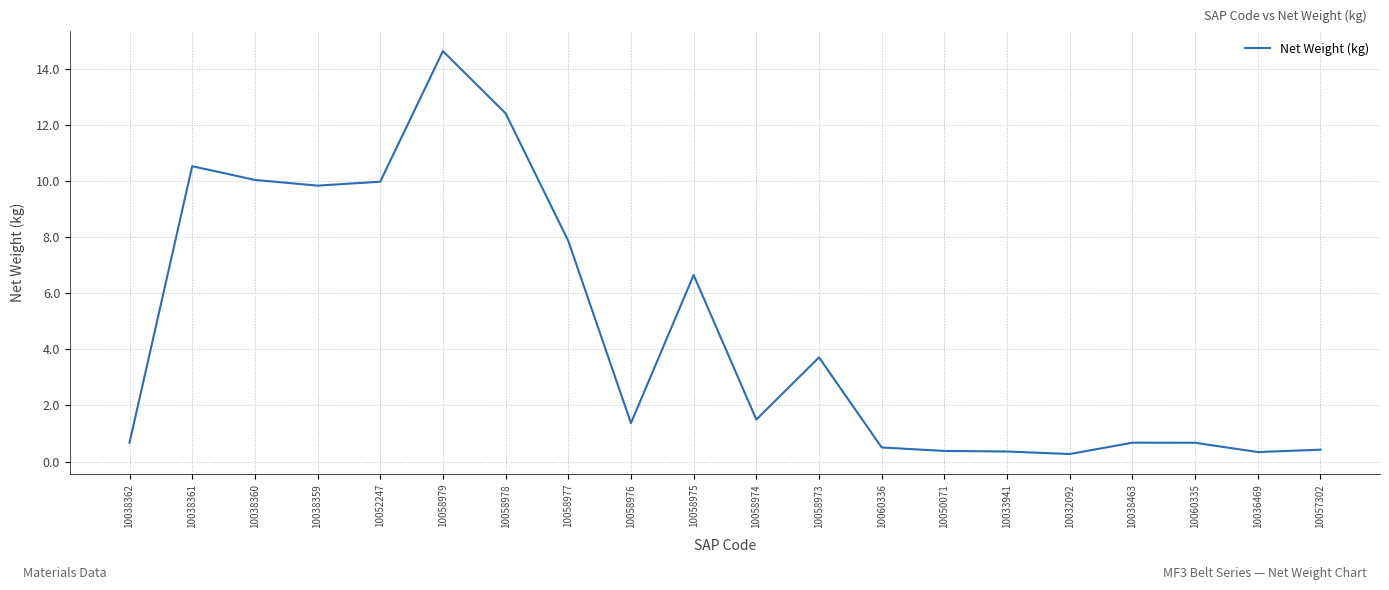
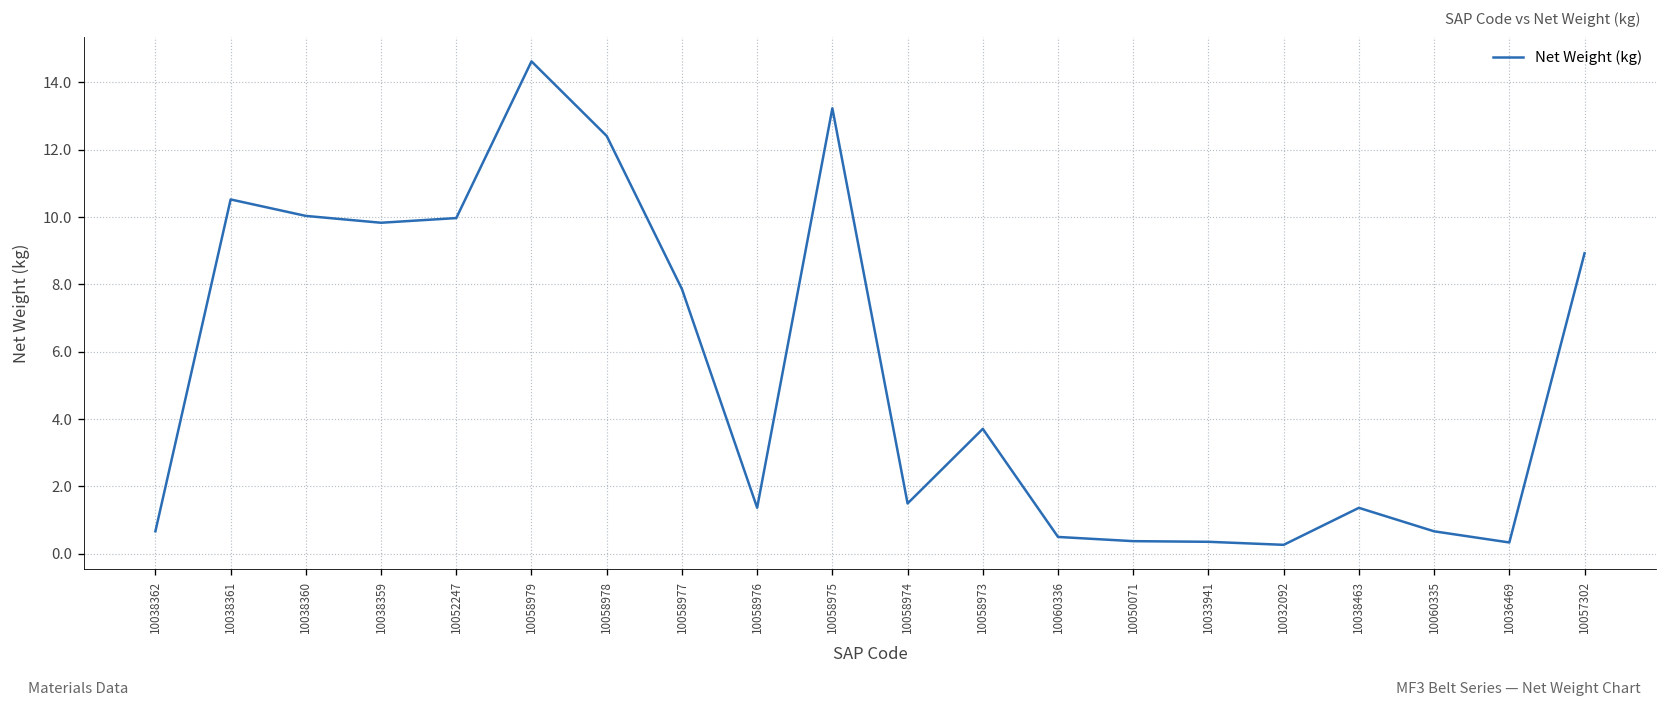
  {
    "10038362": 0.7,
    "10038361": 10.5,
    "10038360": 10.0,
    "10038359": 9.8,
    "10052247": 10.0,
    "10058979": 14.6,
    "10058978": 12.4,
    "10058977": 7.9,
    "10058976": 1.4,
-   "10058975": 6.6,
+   "10058975": 13.2,
    "10058974": 1.5,
    "10058973": 3.7,
    "10060336": 0.5,
    "10050071": 0.4,
    "10033941": 0.4,
    "10032092": 0.3,
-   "10038463": 0.7,
+   "10038463": 1.4,
    "10060335": 0.7,
    "10036469": 0.3,
-   "10057302": 0.4
+   "10057302": 8.9
  }
